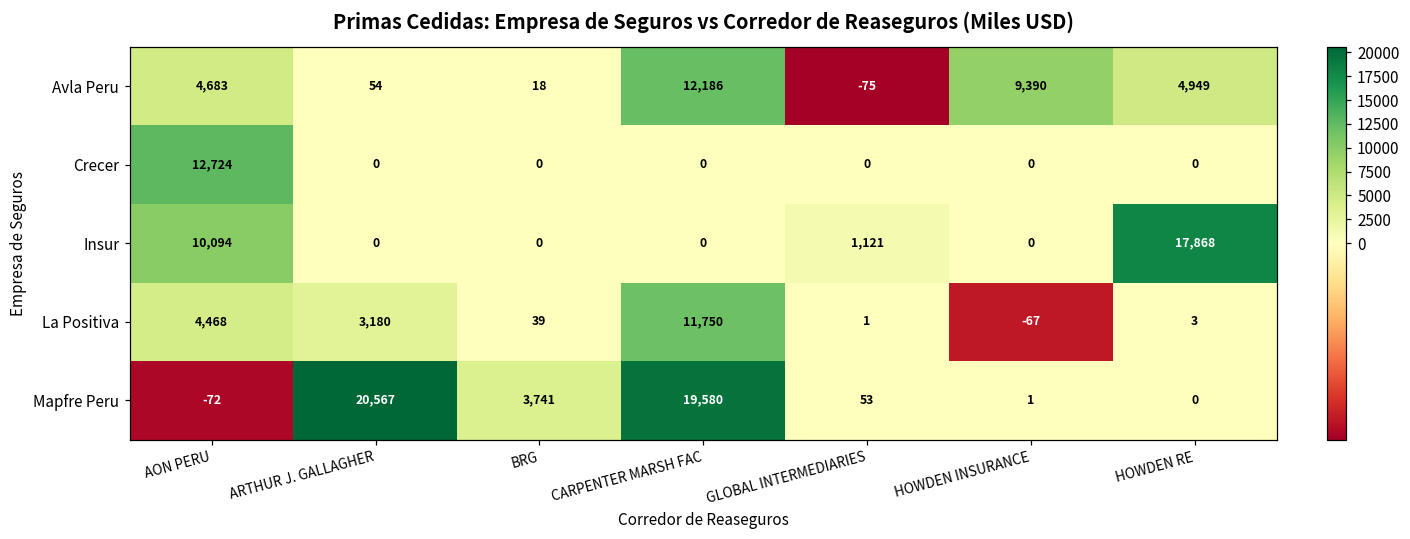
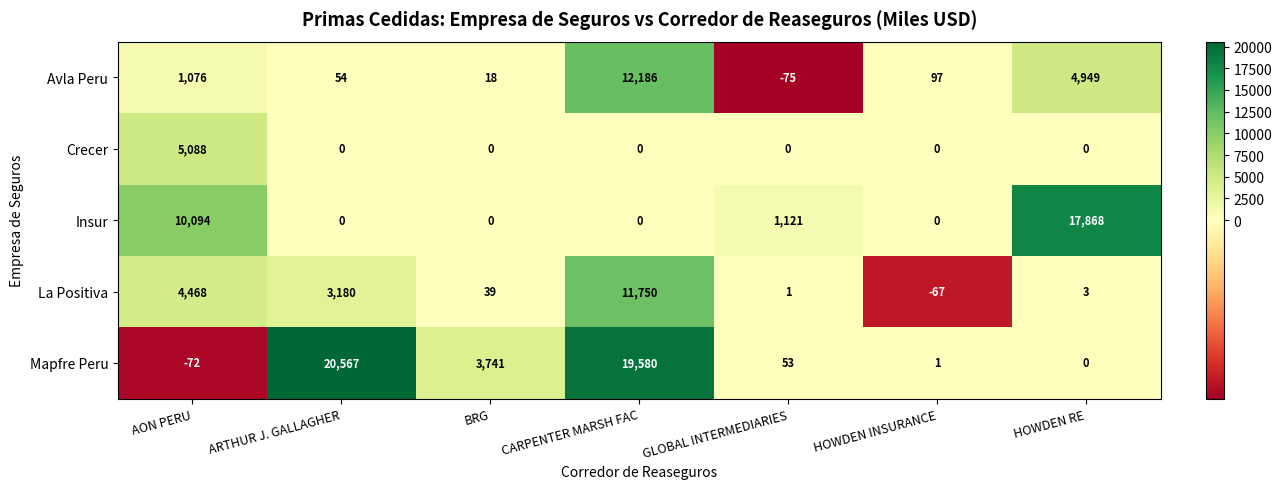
  {
    "Avla Peru": {
-     "AON PERU": "4,683",
+     "AON PERU": "1,076",
      "ARTHUR J. GALLAGHER": "54",
      "BRG": "18",
      "CARPENTER MARSH FAC": "12,186",
      "GLOBAL INTERMEDIARIES": "-75",
-     "HOWDEN INSURANCE": "9,390",
+     "HOWDEN INSURANCE": "97",
      "HOWDEN RE": "4,949"
    },
    "Crecer": {
-     "AON PERU": "12,724",
+     "AON PERU": "5,088",
      "ARTHUR J. GALLAGHER": "0",
      "BRG": "0",
      "CARPENTER MARSH FAC": "0",
      "GLOBAL INTERMEDIARIES": "0",
      "HOWDEN INSURANCE": "0",
      "HOWDEN RE": "0"
    },
    "Insur": {
      "AON PERU": "10,094",
      "ARTHUR J. GALLAGHER": "0",
      "BRG": "0",
      "CARPENTER MARSH FAC": "0",
      "GLOBAL INTERMEDIARIES": "1,121",
      "HOWDEN INSURANCE": "0",
      "HOWDEN RE": "17,868"
    },
    "La Positiva": {
      "AON PERU": "4,468",
      "ARTHUR J. GALLAGHER": "3,180",
      "BRG": "39",
      "CARPENTER MARSH FAC": "11,750",
      "GLOBAL INTERMEDIARIES": "1",
      "HOWDEN INSURANCE": "-67",
      "HOWDEN RE": "3"
    },
    "Mapfre Peru": {
      "AON PERU": "-72",
      "ARTHUR J. GALLAGHER": "20,567",
      "BRG": "3,741",
      "CARPENTER MARSH FAC": "19,580",
      "GLOBAL INTERMEDIARIES": "53",
      "HOWDEN INSURANCE": "1",
      "HOWDEN RE": "0"
    }
  }
